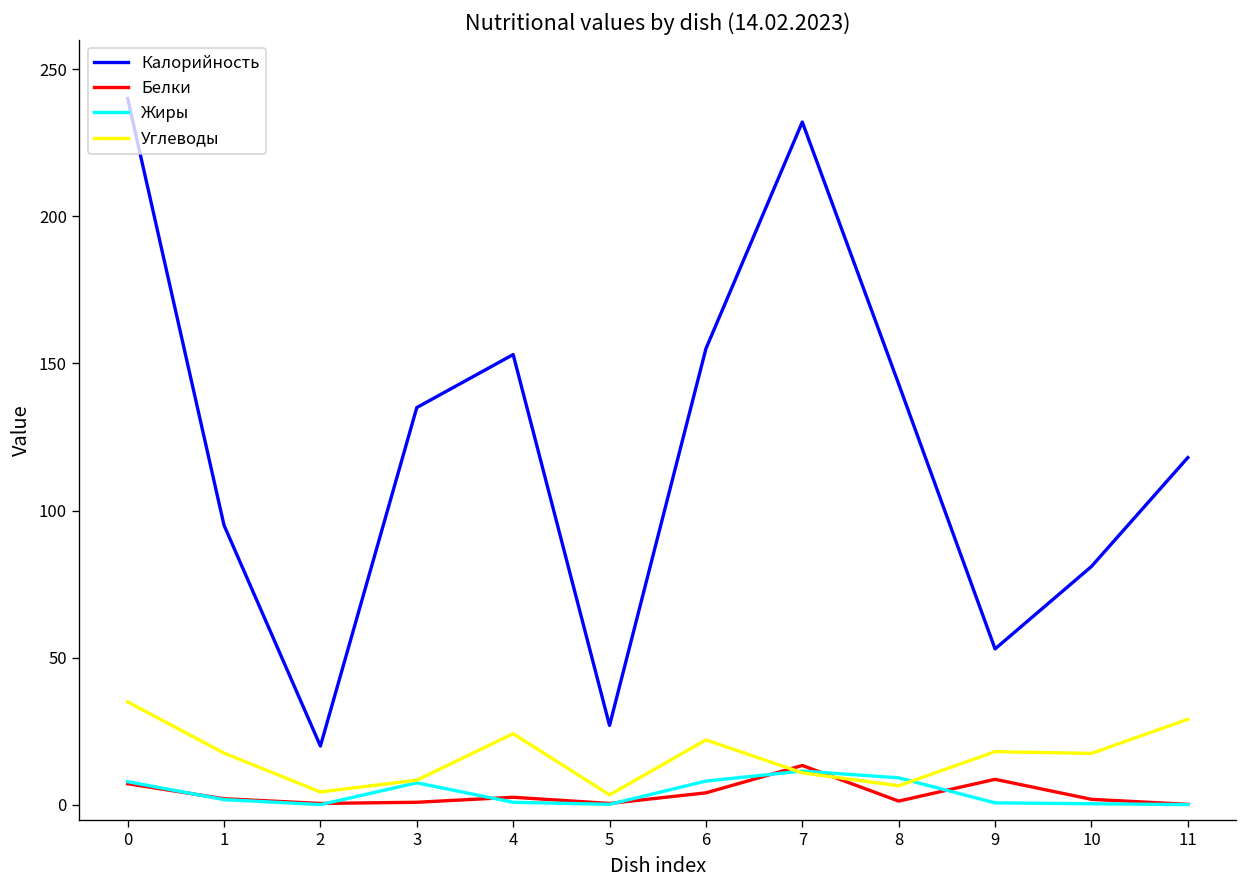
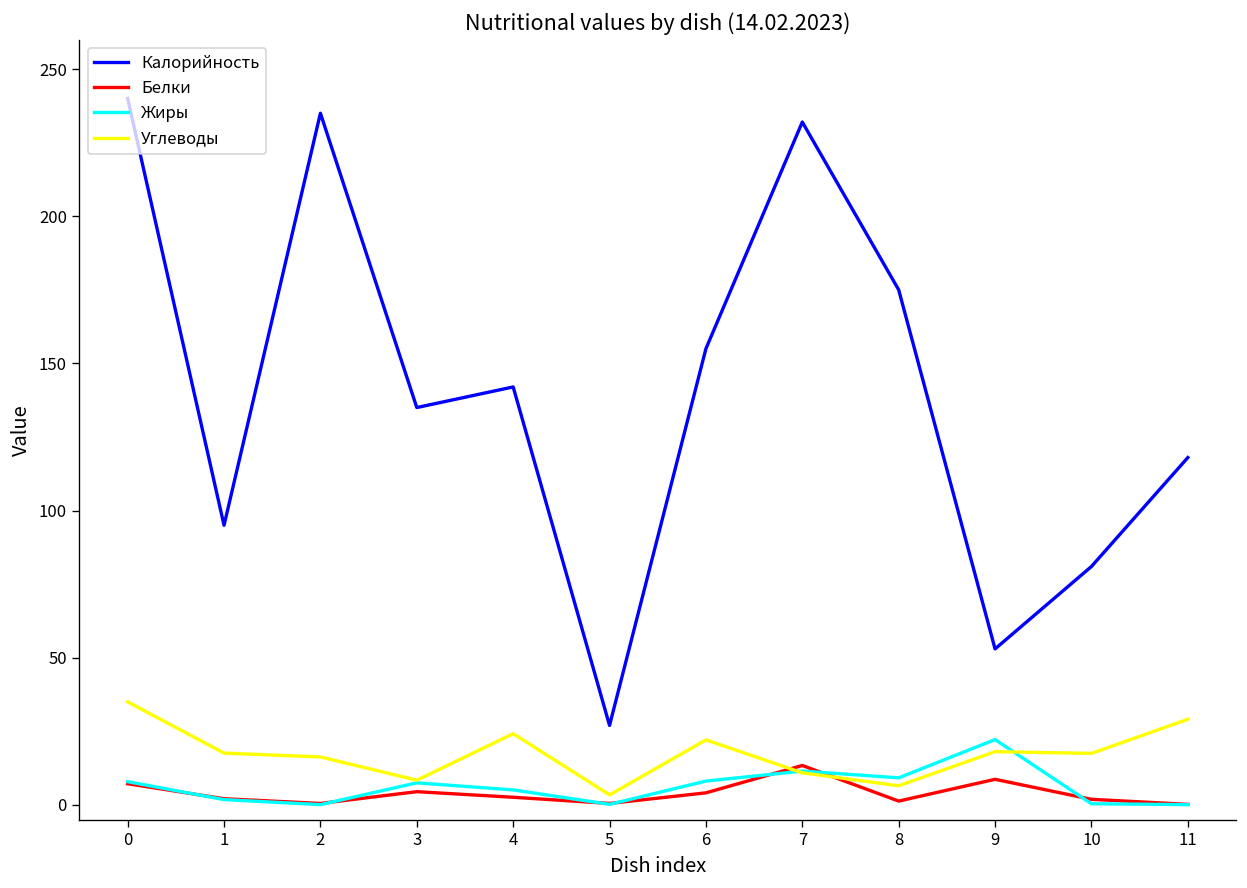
  {
    "Калорийность": {
      "1": 95,
-     "2": 20,
+     "2": 235,
      "3": 135,
-     "4": 153,
+     "4": 142,
      "5": 27,
      "6": 155,
      "7": 232,
-     "8": 143,
+     "8": 175,
      "9": 53,
      "10": 81,
      "11": 118
    },
    "Белки": {
-     "3": 1,
+     "3": 5,
      "4": 3,
      "6": 4,
      "7": 13,
      "8": 1,
      "9": 9,
      "10": 2
    },
    "Жиры": {
-     "4": 1,
+     "4": 5,
      "6": 8,
      "8": 9,
-     "9": 1,
+     "9": 22,
      "10": 0
    },
    "Углеводы": {
      "0": 35,
      "1": 18,
-     "2": 4,
+     "2": 16,
      "4": 24,
      "5": 3,
      "6": 22,
      "8": 7,
      "9": 18,
      "10": 18,
      "11": 29
    }
  }
